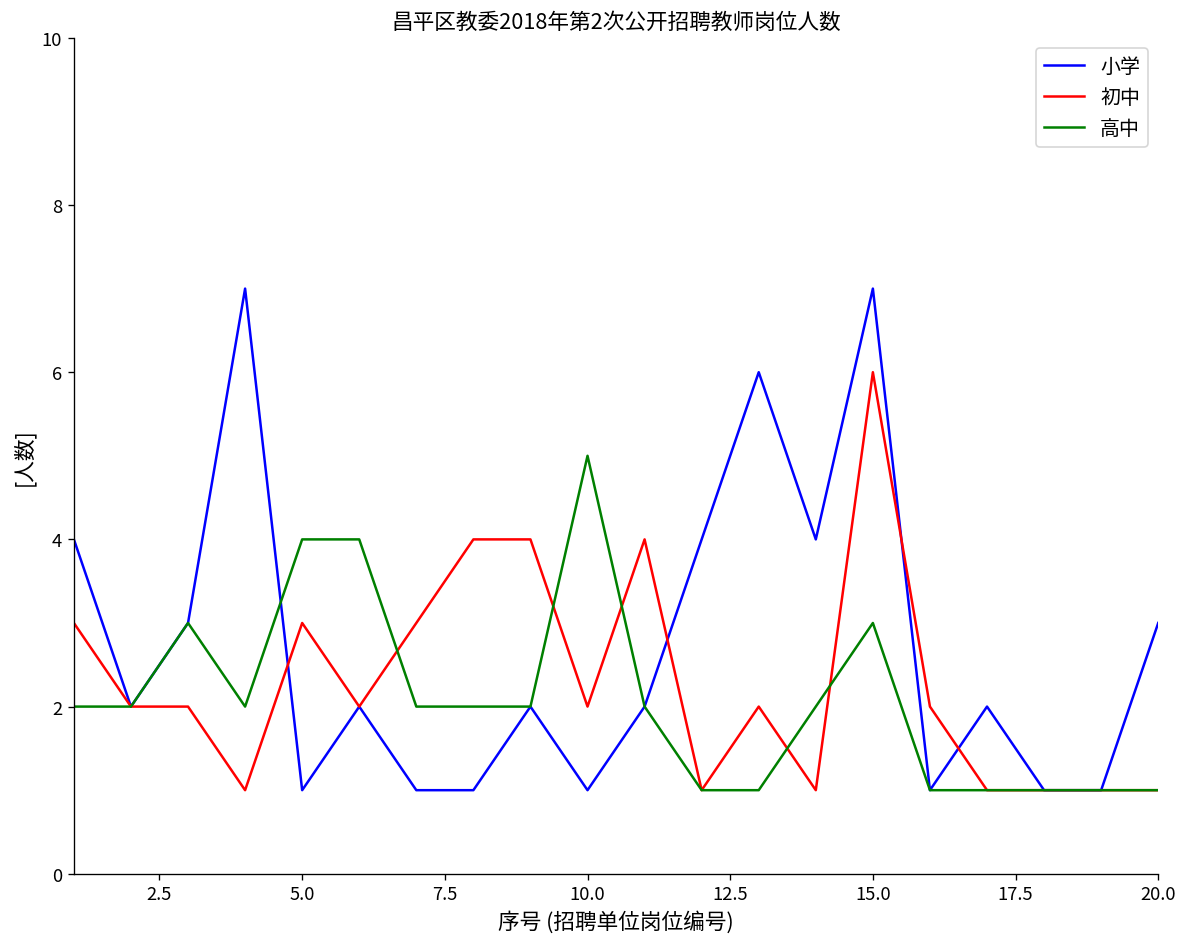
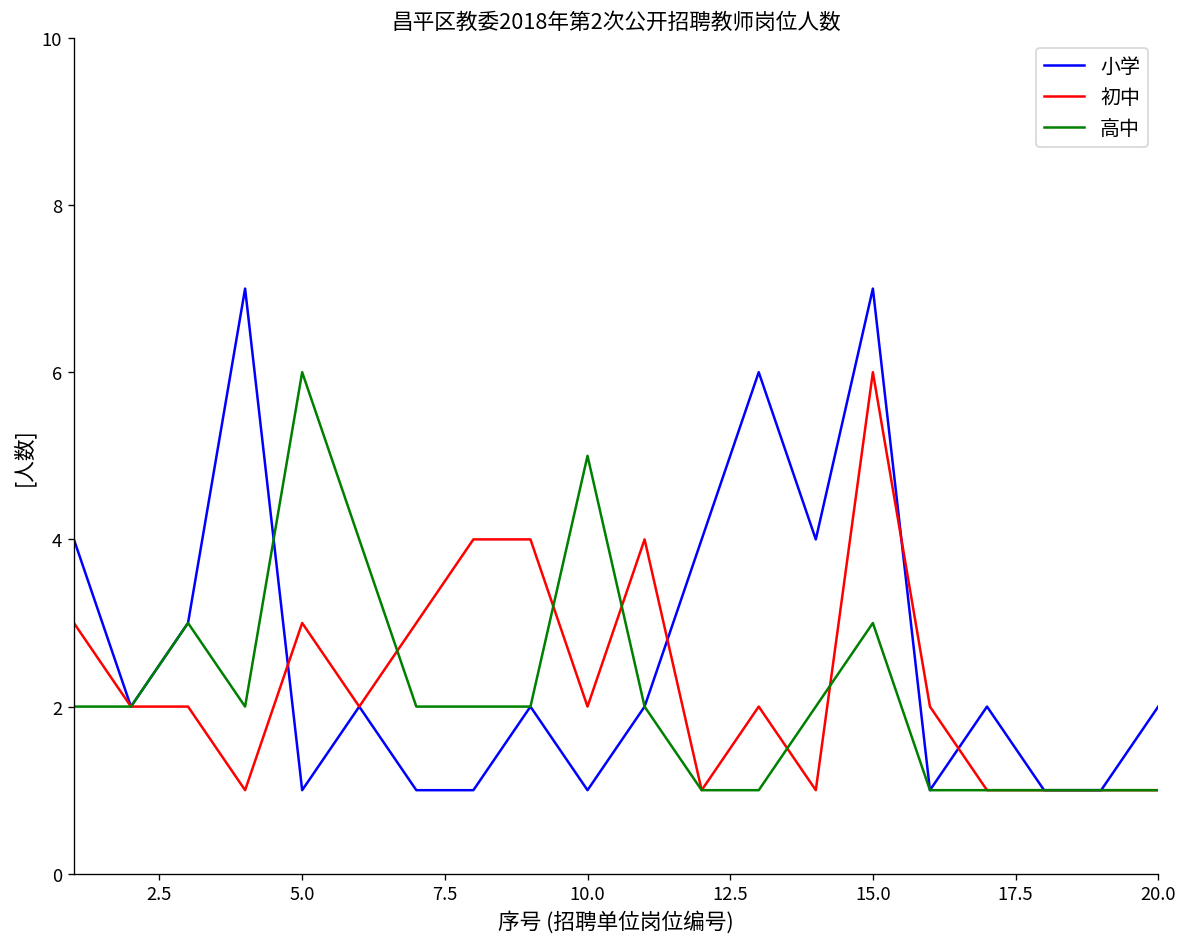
  {
    "小学": {
      "5.0": 1,
      "10.0": 1,
      "15.0": 7,
-     "20.0": 3
+     "20.0": 2
    },
    "初中": {
      "5.0": 3,
      "10.0": 2,
      "15.0": 6
    },
    "高中": {
-     "5.0": 4,
+     "5.0": 6,
      "10.0": 5,
      "15.0": 3
    }
  }
